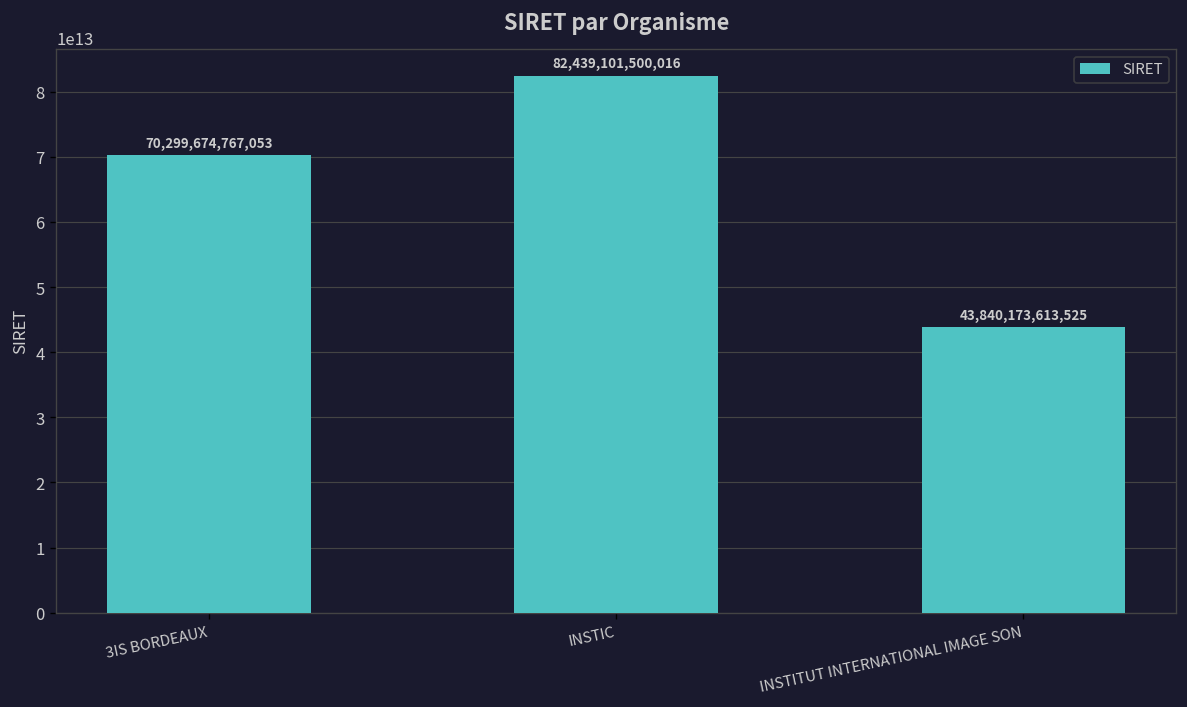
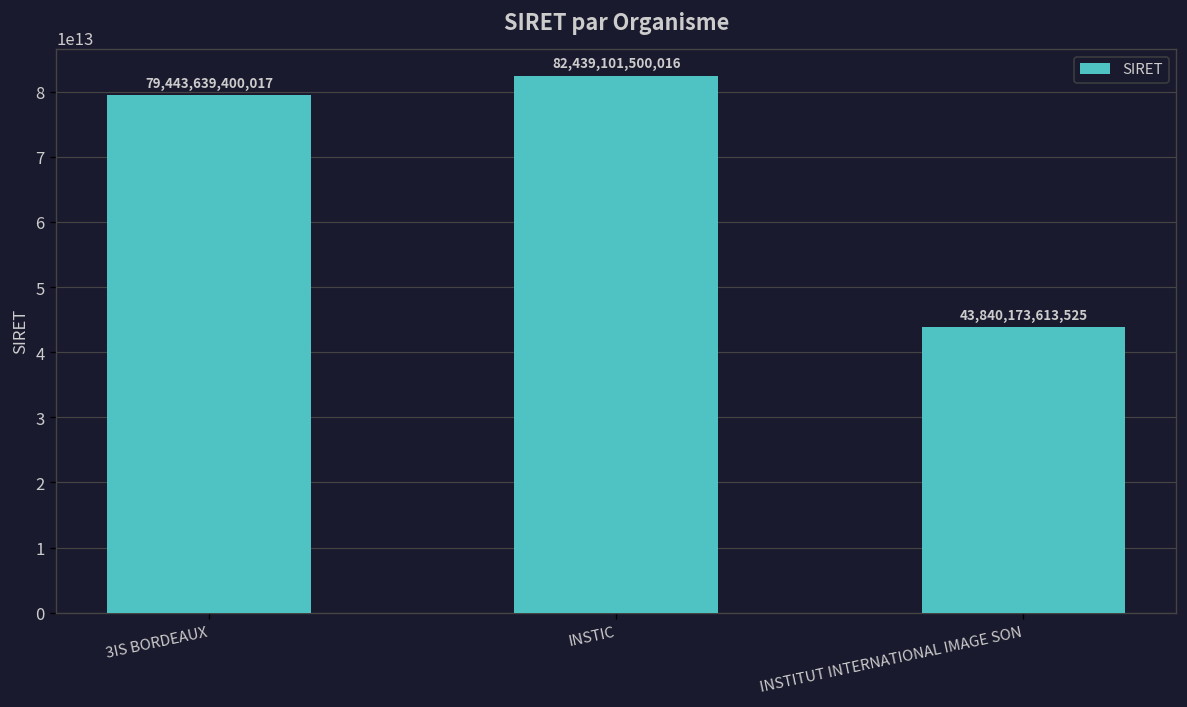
  {
-   "3IS BORDEAUX": "70,299,674,767,053",
+   "3IS BORDEAUX": "79,443,639,400,017",
    "INSTIC": "82,439,101,500,016",
    "INSTITUT INTERNATIONAL IMAGE SON": "43,840,173,613,525"
  }
